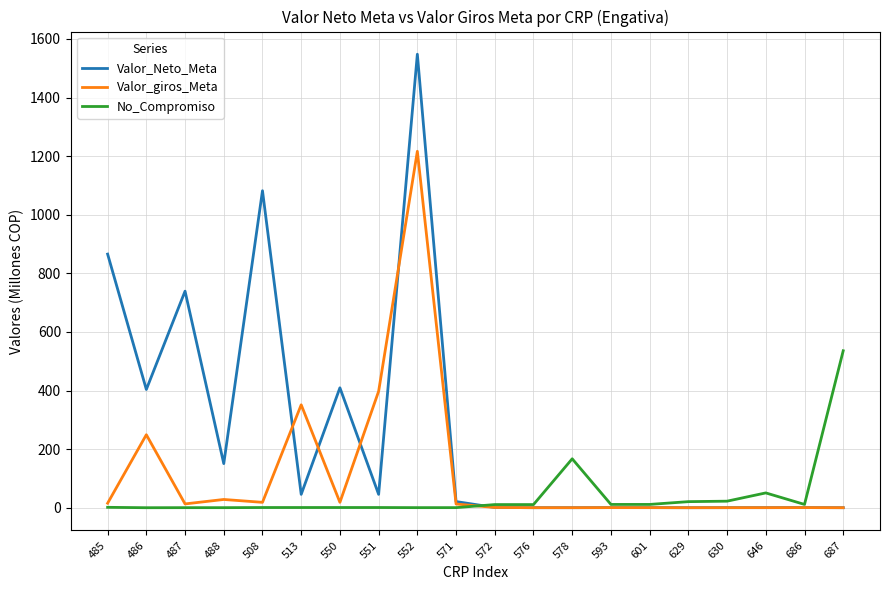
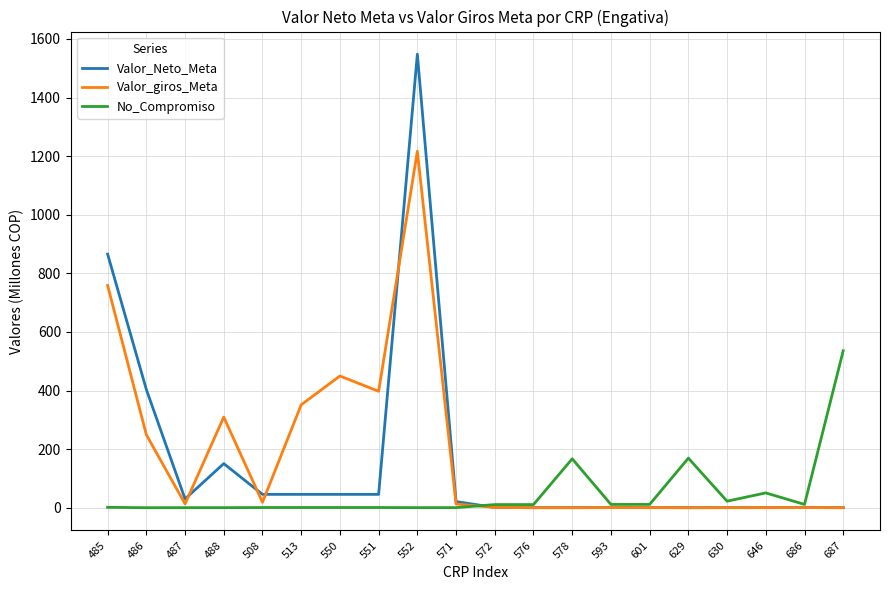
  {
    "Valor_Neto_Meta": {
      "485": 870,
      "486": 400,
-     "487": 740,
+     "487": 30,
      "488": 150,
-     "508": 1080,
+     "508": 50,
      "513": 50,
-     "550": 410,
+     "550": 50,
      "551": 50,
      "552": 1550
    },
    "Valor_giros_Meta": {
-     "485": 20,
+     "485": 760,
      "486": 250,
      "487": 10,
-     "488": 30,
+     "488": 310,
      "508": 20,
      "513": 350,
-     "550": 20,
+     "550": 450,
      "551": 400,
      "552": 1220
    },
    "No_Compromiso": {
      "485": 0,
      "486": 0,
      "487": 0,
      "488": 0,
      "508": 0,
      "513": 0,
      "550": 0,
      "551": 0,
      "552": 0,
      "571": 0,
      "572": 10,
      "576": 10,
      "578": 170,
      "593": 10,
      "601": 10,
-     "629": 20,
+     "629": 170,
      "630": 20,
      "646": 50,
      "686": 10,
      "687": 540
    }
  }
